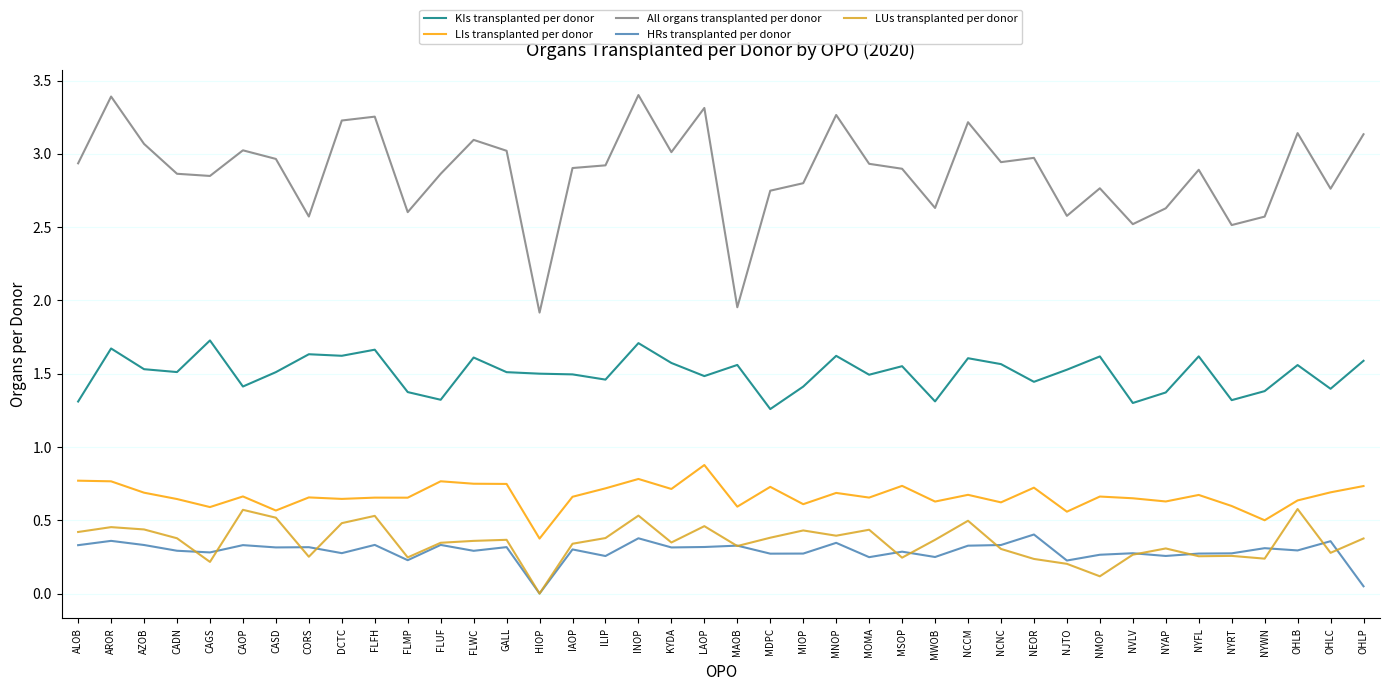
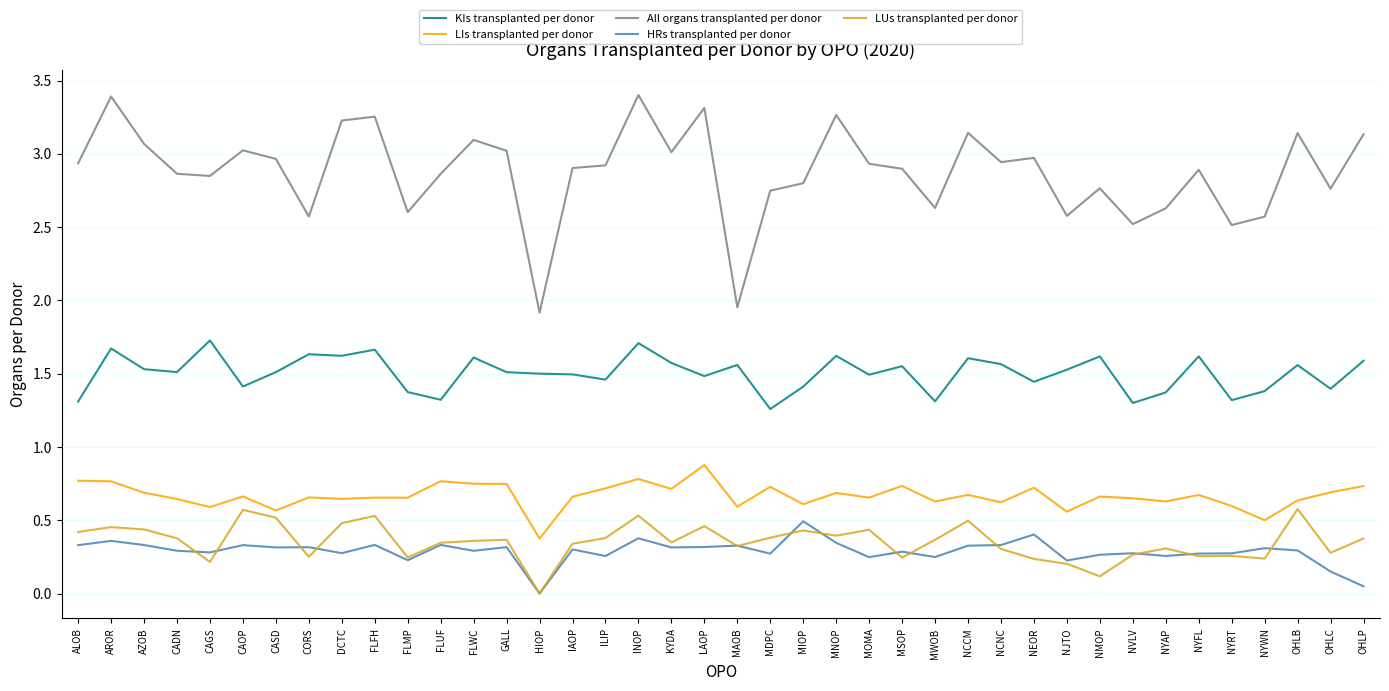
  {
    "KIs transplanted per donor": {
      "ALOB": 1.31,
      "AROR": 1.67,
      "AZOB": 1.53,
      "CADN": 1.51,
      "CAGS": 1.73,
      "CAOP": 1.41,
      "CASD": 1.51,
      "CORS": 1.63,
      "DCTC": 1.62,
      "FLFH": 1.66,
      "FLMP": 1.37,
      "FLUF": 1.32,
      "FLWC": 1.61,
      "GALL": 1.51,
      "HIOP": 1.50,
      "IAOP": 1.50,
      "ILIP": 1.46,
      "INOP": 1.71,
      "KYDA": 1.57,
      "LAOP": 1.48,
      "MAOB": 1.56,
      "MDPC": 1.26,
      "MIOP": 1.41,
      "MNOP": 1.62,
      "MOMA": 1.49,
      "MSOP": 1.55,
      "MWOB": 1.31,
      "NCCM": 1.61,
      "NCNC": 1.57,
      "NEOR": 1.44,
      "NJTO": 1.53,
      "NMOP": 1.62,
      "NVLV": 1.30,
      "NYAP": 1.37,
      "NYFL": 1.62,
      "NYRT": 1.32,
      "NYWN": 1.38,
      "OHLB": 1.56,
      "OHLC": 1.40,
      "OHLP": 1.59
    },
    "All organs transplanted per donor": {
      "ALOB": 2.94,
      "AROR": 3.39,
      "AZOB": 3.07,
      "CADN": 2.86,
      "CAGS": 2.85,
      "CAOP": 3.02,
      "CASD": 2.97,
      "CORS": 2.57,
      "DCTC": 3.23,
      "FLFH": 3.25,
      "FLMP": 2.60,
      "FLUF": 2.86,
      "FLWC": 3.09,
      "GALL": 3.02,
      "HIOP": 1.92,
      "IAOP": 2.90,
      "ILIP": 2.92,
      "INOP": 3.40,
      "KYDA": 3.01,
      "LAOP": 3.31,
      "MAOB": 1.95,
      "MDPC": 2.75,
      "MIOP": 2.80,
      "MNOP": 3.26,
      "MOMA": 2.93,
      "MSOP": 2.90,
      "MWOB": 2.63,
-     "NCCM": 3.22,
+     "NCCM": 3.14,
      "NCNC": 2.94,
      "NEOR": 2.97,
      "NJTO": 2.58,
      "NMOP": 2.76,
      "NVLV": 2.52,
      "NYAP": 2.63,
      "NYFL": 2.89,
      "NYRT": 2.51,
      "NYWN": 2.57,
      "OHLB": 3.14,
      "OHLC": 2.76,
      "OHLP": 3.13
    },
    "HRs transplanted per donor": {
      "ALOB": 0.33,
      "AROR": 0.36,
      "AZOB": 0.33,
      "CADN": 0.29,
      "CAGS": 0.28,
      "CAOP": 0.33,
      "CASD": 0.31,
      "CORS": 0.32,
      "DCTC": 0.28,
      "FLFH": 0.33,
      "FLMP": 0.23,
      "FLWC": 0.29,
      "GALL": 0.32,
      "IAOP": 0.30,
      "ILIP": 0.26,
      "INOP": 0.38,
      "KYDA": 0.31,
      "LAOP": 0.32,
      "MDPC": 0.27,
-     "MIOP": 0.27,
+     "MIOP": 0.49,
      "MNOP": 0.35,
      "MOMA": 0.25,
      "MSOP": 0.29,
      "MWOB": 0.25,
      "NCCM": 0.33,
      "NCNC": 0.33,
      "NEOR": 0.40,
      "NJTO": 0.23,
      "NMOP": 0.26,
      "NYAP": 0.26,
      "NYFL": 0.27,
      "NYWN": 0.31,
      "OHLB": 0.29,
-     "OHLC": 0.36,
+     "OHLC": 0.15,
      "OHLP": 0.05
    }
  }
